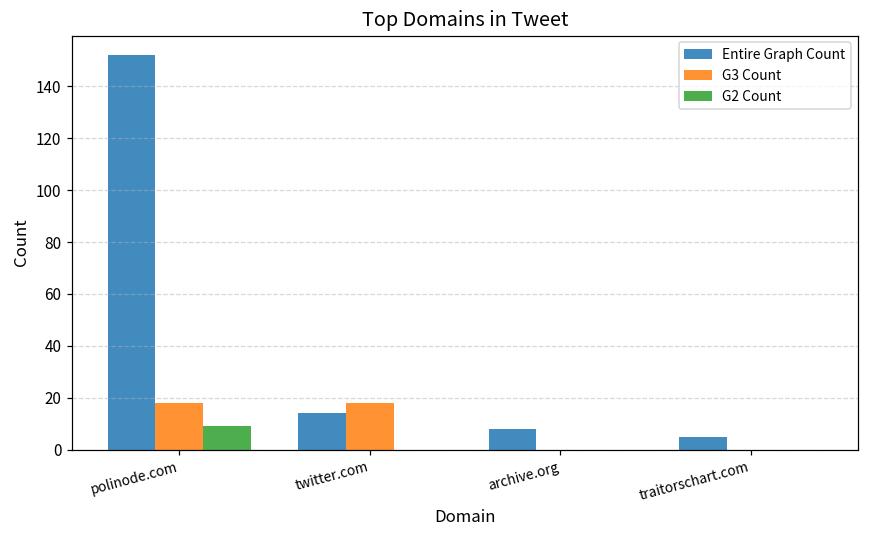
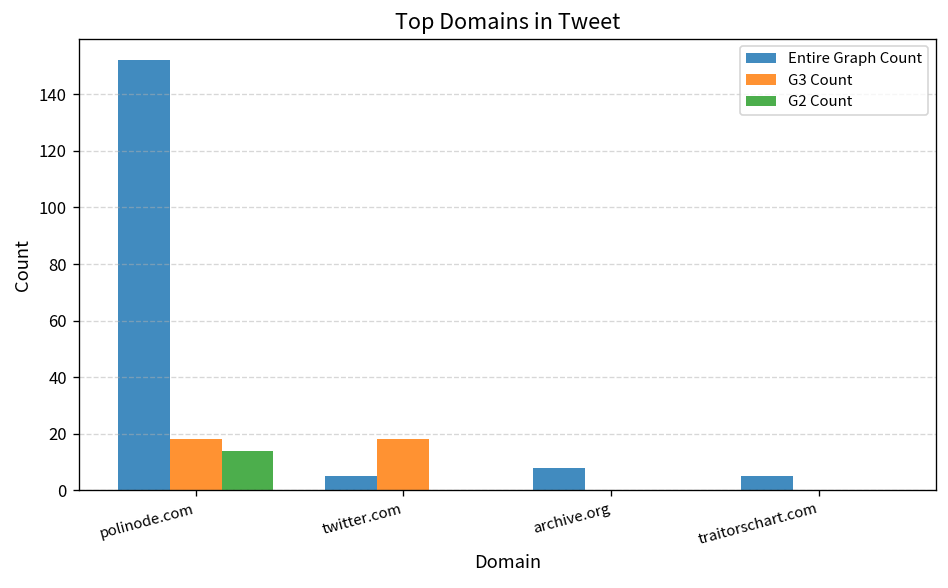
  {
    "Entire Graph Count": {
      "polinode.com": 152,
-     "twitter.com": 14,
+     "twitter.com": 5,
      "archive.org": 8,
      "traitorschart.com": 5
    },
    "G3 Count": {
      "polinode.com": 18,
      "twitter.com": 18,
      "archive.org": 0,
      "traitorschart.com": 0
    },
    "G2 Count": {
-     "polinode.com": 9,
+     "polinode.com": 14,
      "twitter.com": 0,
      "archive.org": 0,
      "traitorschart.com": 0
    }
  }
